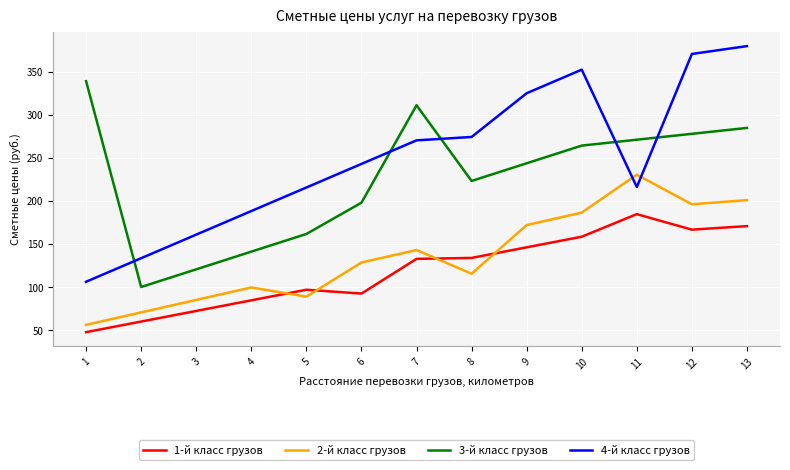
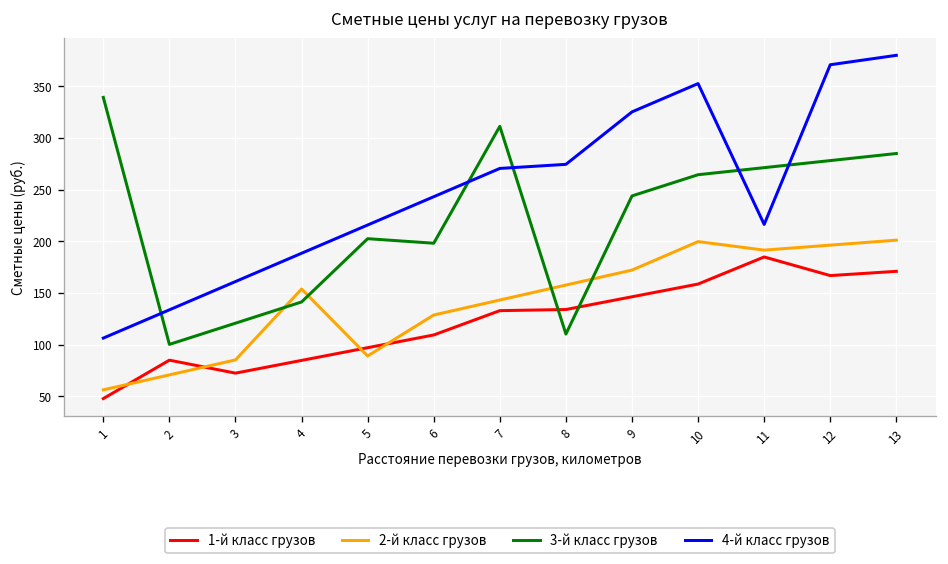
  {
    "1-й класс грузов": {
      "1": 50,
-     "2": 60,
+     "2": 90,
      "3": 70,
      "4": 80,
      "5": 100,
-     "6": 90,
+     "6": 110,
      "7": 130,
      "8": 130,
      "9": 150,
      "10": 160,
      "11": 180,
      "12": 170,
      "13": 170
    },
    "2-й класс грузов": {
      "1": 60,
      "2": 70,
      "3": 90,
-     "4": 100,
+     "4": 150,
      "5": 90,
      "6": 130,
      "7": 140,
-     "8": 120,
+     "8": 160,
      "9": 170,
-     "10": 190,
-     "11": 230,
+     "10": 200,
+     "11": 190,
      "12": 200,
      "13": 200
    },
    "3-й класс грузов": {
      "1": 340,
      "2": 100,
      "3": 120,
      "4": 140,
-     "5": 160,
+     "5": 200,
      "6": 200,
      "7": 310,
-     "8": 220,
+     "8": 110,
      "9": 240,
      "10": 260,
      "11": 270,
      "12": 280,
      "13": 280
    },
    "4-й класс грузов": {
      "1": 110,
      "2": 130,
      "3": 160,
      "4": 190,
      "5": 220,
      "6": 240,
      "7": 270,
      "8": 270,
      "9": 330,
      "10": 350,
      "11": 220,
      "12": 370,
      "13": 380
    }
  }
